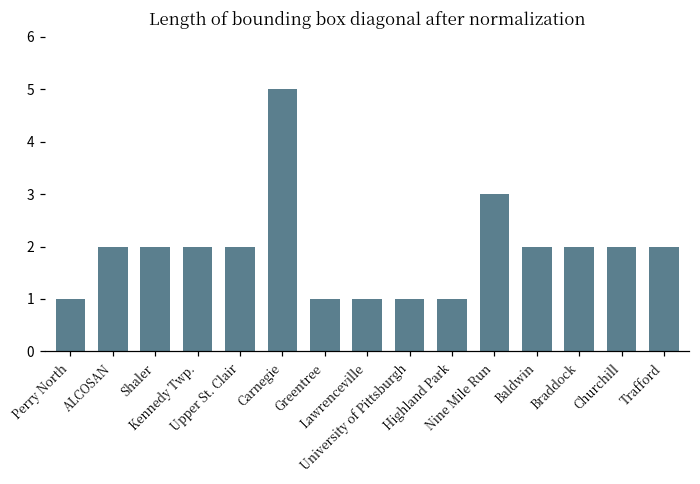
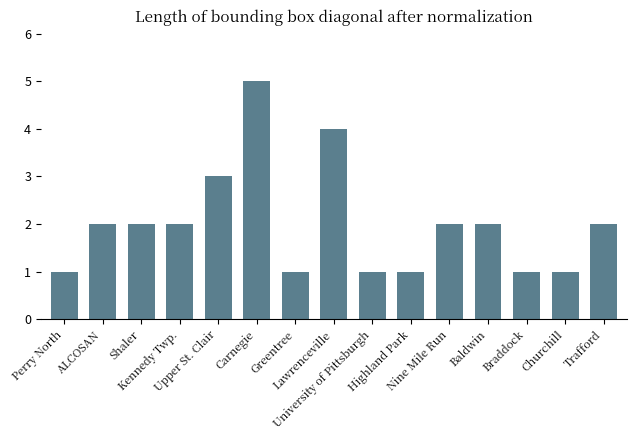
  {
    "Perry North": 1,
    "ALCOSAN": 2,
    "Shaler": 2,
    "Kennedy Twp.": 2,
-   "Upper St. Clair": 2,
+   "Upper St. Clair": 3,
    "Carnegie": 5,
    "Greentree": 1,
-   "Lawrenceville": 1,
+   "Lawrenceville": 4,
    "University of Pittsburgh": 1,
    "Highland Park": 1,
-   "Nine Mile Run": 3,
+   "Nine Mile Run": 2,
    "Baldwin": 2,
-   "Braddock": 2,
-   "Churchill": 2,
+   "Braddock": 1,
+   "Churchill": 1,
    "Trafford": 2
  }
